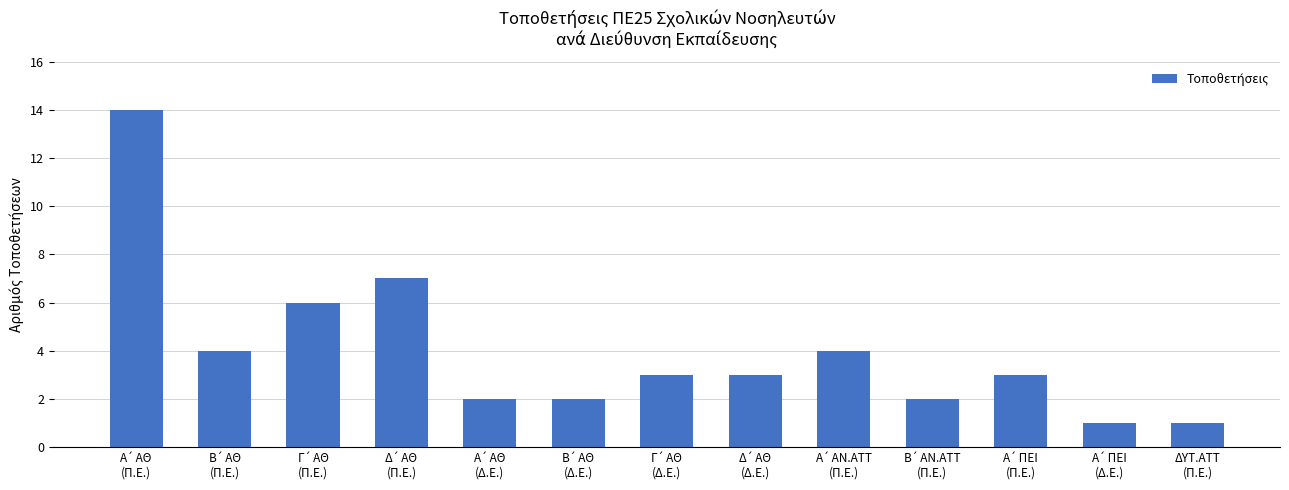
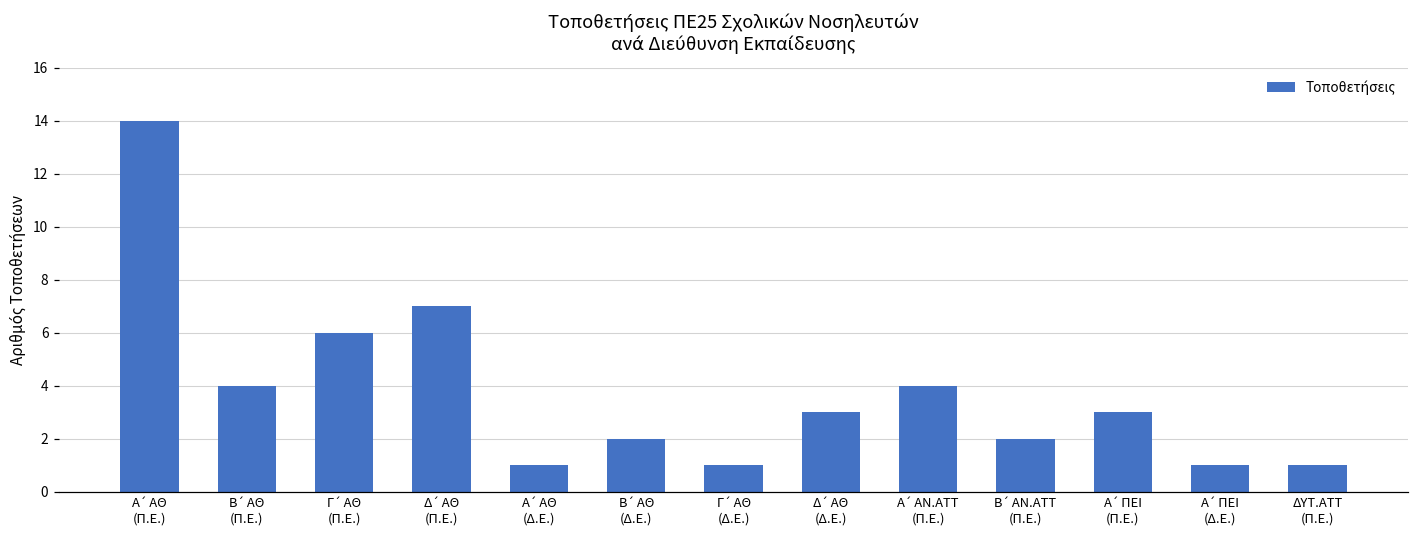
  {
    "Α΄ ΑΘ (Π.Ε.)": 14,
    "Β΄ ΑΘ (Π.Ε.)": 4,
    "Γ΄ ΑΘ (Π.Ε.)": 6,
    "Δ΄ ΑΘ (Π.Ε.)": 7,
-   "Α΄ ΑΘ (Δ.Ε.)": 2,
+   "Α΄ ΑΘ (Δ.Ε.)": 1,
    "Β΄ ΑΘ (Δ.Ε.)": 2,
-   "Γ΄ ΑΘ (Δ.Ε.)": 3,
+   "Γ΄ ΑΘ (Δ.Ε.)": 1,
    "Δ΄ ΑΘ (Δ.Ε.)": 3,
    "Α΄ ΑΝ.ΑΤΤ (Π.Ε.)": 4,
    "Β΄ ΑΝ.ΑΤΤ (Π.Ε.)": 2,
    "Α΄ ΠΕΙ (Π.Ε.)": 3,
    "Α΄ ΠΕΙ (Δ.Ε.)": 1,
    "ΔΥΤ.ΑΤΤ (Π.Ε.)": 1
  }
